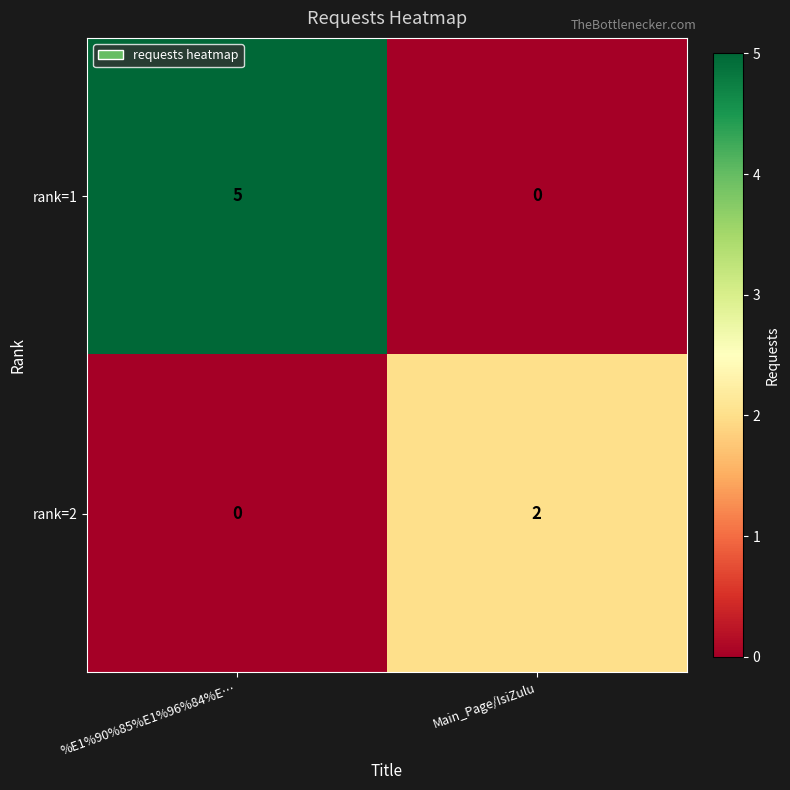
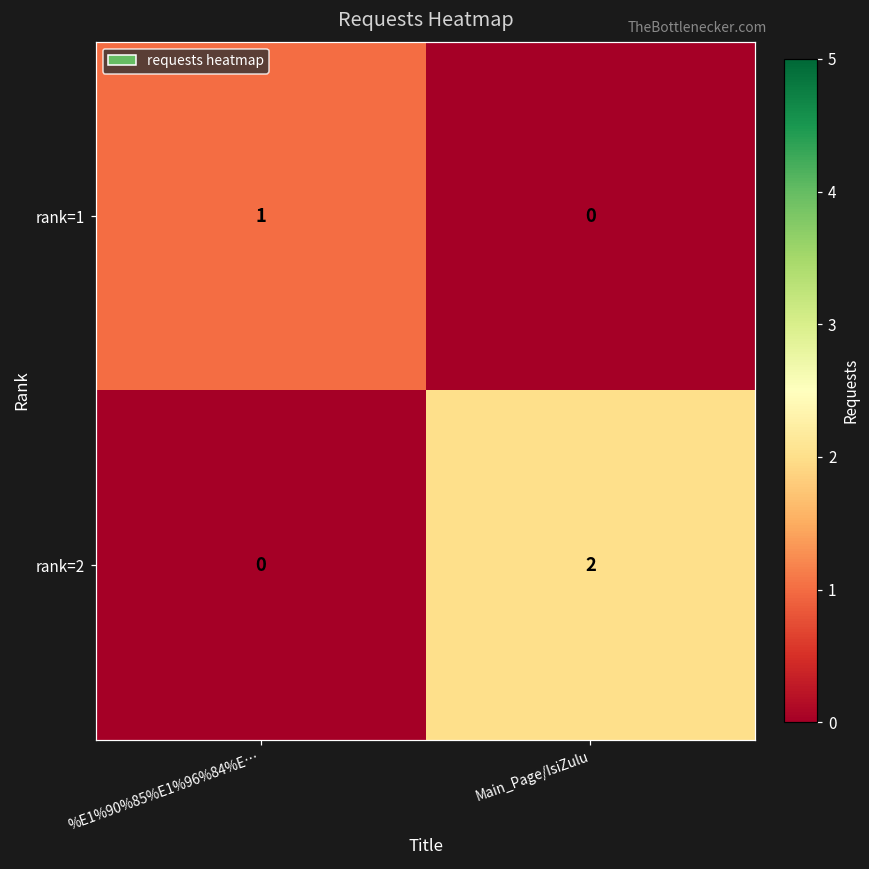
  {
    "rank=1": {
-     "%E1%90%85%E1%96%84%E…": 5,
+     "%E1%90%85%E1%96%84%E…": 1,
      "Main_Page/IsiZulu": 0
    },
    "rank=2": {
      "%E1%90%85%E1%96%84%E…": 0,
      "Main_Page/IsiZulu": 2
    }
  }
